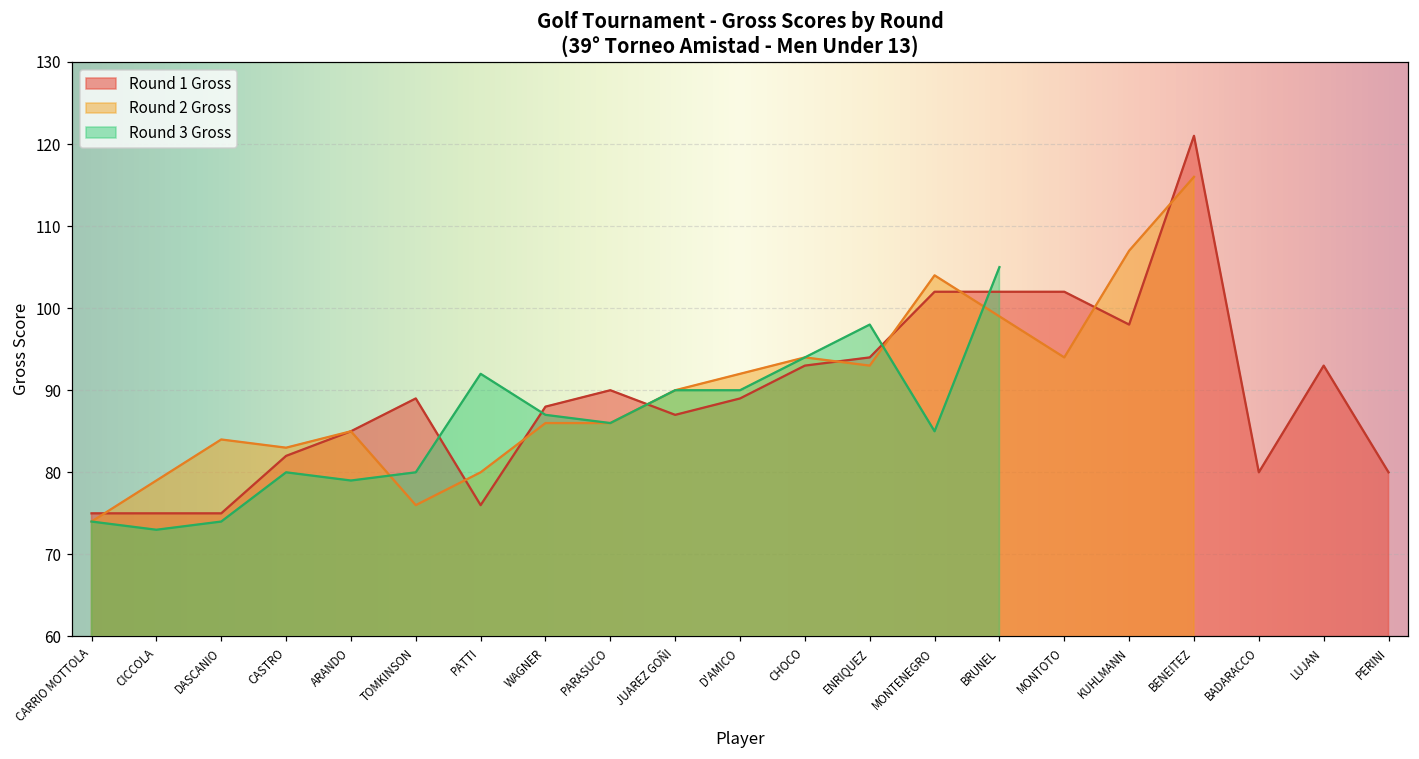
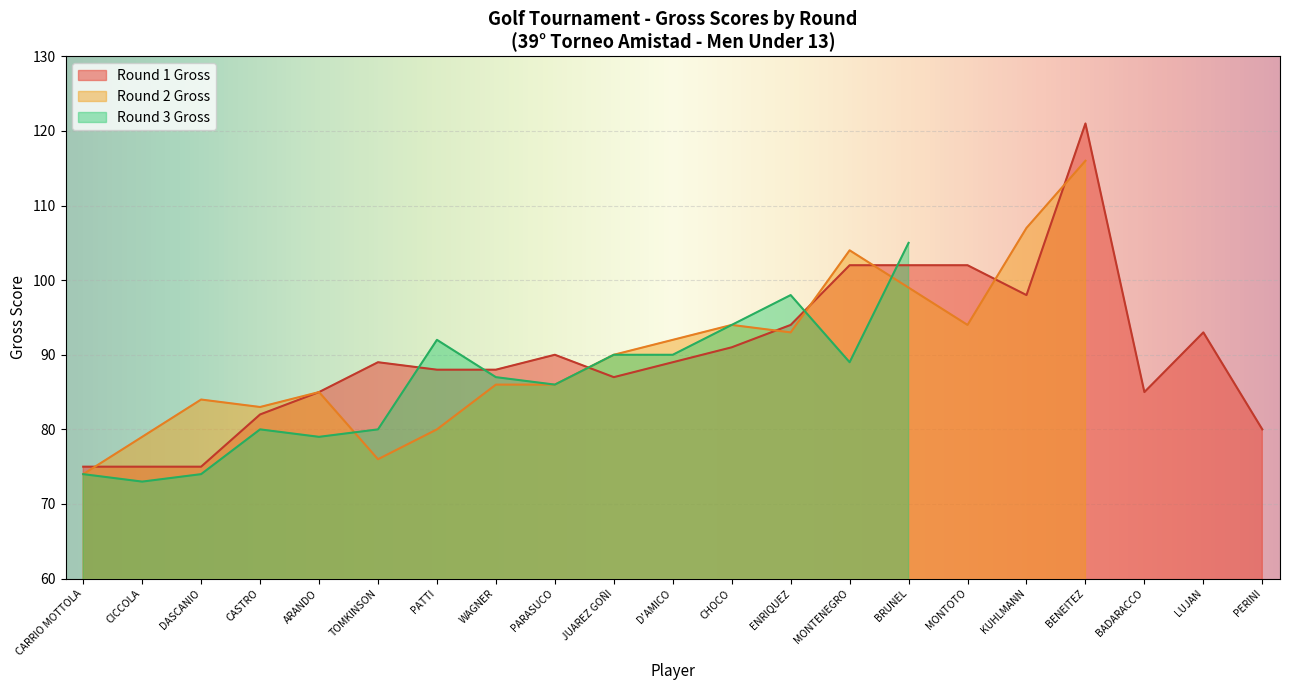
  {
    "Round 1 Gross": {
      "CARRIO MOTTOLA": 75,
      "CICCOLA": 75,
      "DASCANIO": 75,
      "CASTRO": 82,
      "TOMKINSON": 89,
-     "PATTI": 76,
+     "PATTI": 88,
      "WAGNER": 88,
      "PARASUCO": 90,
      "JUAREZ GOÑI": 87,
      "D'AMICO": 89,
-     "CHOCO": 93,
+     "CHOCO": 91,
      "ENRIQUEZ": 94,
      "MONTENEGRO": 102,
      "BRUNEL": 102,
      "MONTOTO": 102,
      "KUHLMANN": 98,
      "BENEITEZ": 121,
-     "BADARACCO": 80,
+     "BADARACCO": 85,
      "LUJAN": 93,
      "PERINI": 80
    },
    "Round 2 Gross": {
      "CICCOLA": 79,
      "DASCANIO": 84,
      "CASTRO": 83,
      "TOMKINSON": 76,
      "PATTI": 80,
      "WAGNER": 86,
      "D'AMICO": 92,
      "ENRIQUEZ": 93,
      "MONTENEGRO": 104,
      "BRUNEL": 99,
      "MONTOTO": 94,
      "KUHLMANN": 107,
      "BENEITEZ": 116
    },
    "Round 3 Gross": {
      "CICCOLA": 73,
      "DASCANIO": 74,
      "CASTRO": 80,
      "ARANDO": 79,
      "TOMKINSON": 80,
      "PATTI": 92,
      "WAGNER": 87,
      "D'AMICO": 90,
      "ENRIQUEZ": 98,
-     "MONTENEGRO": 85,
+     "MONTENEGRO": 89,
      "BRUNEL": 105
    }
  }
